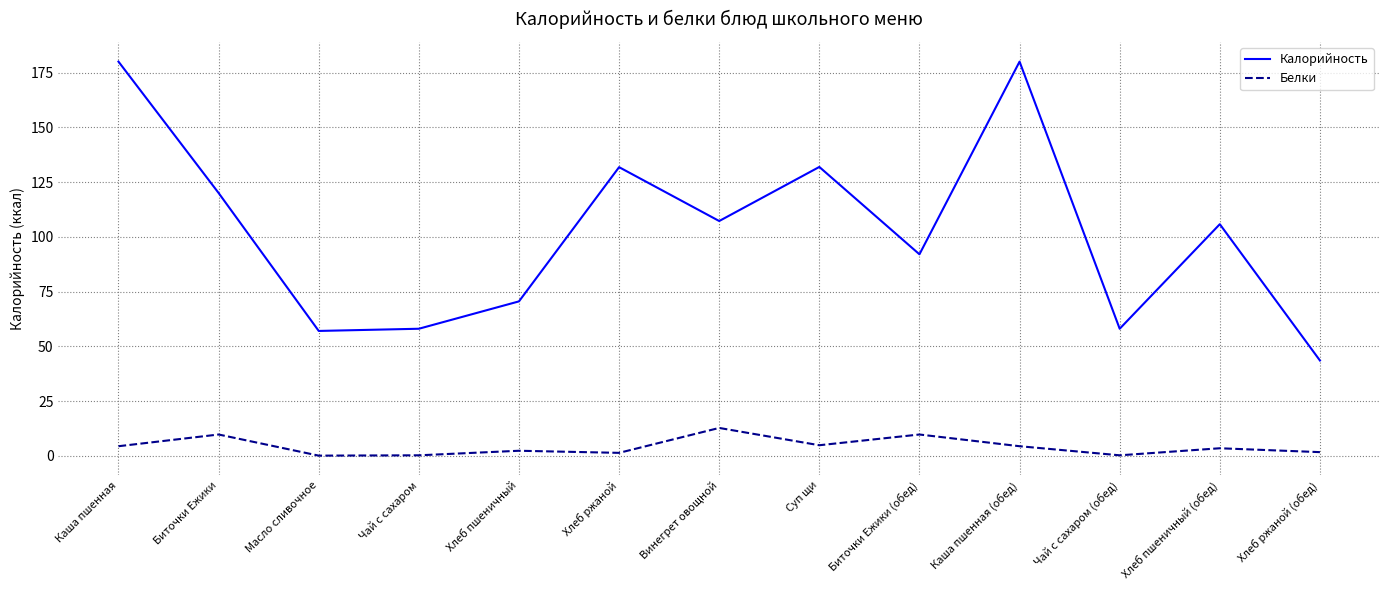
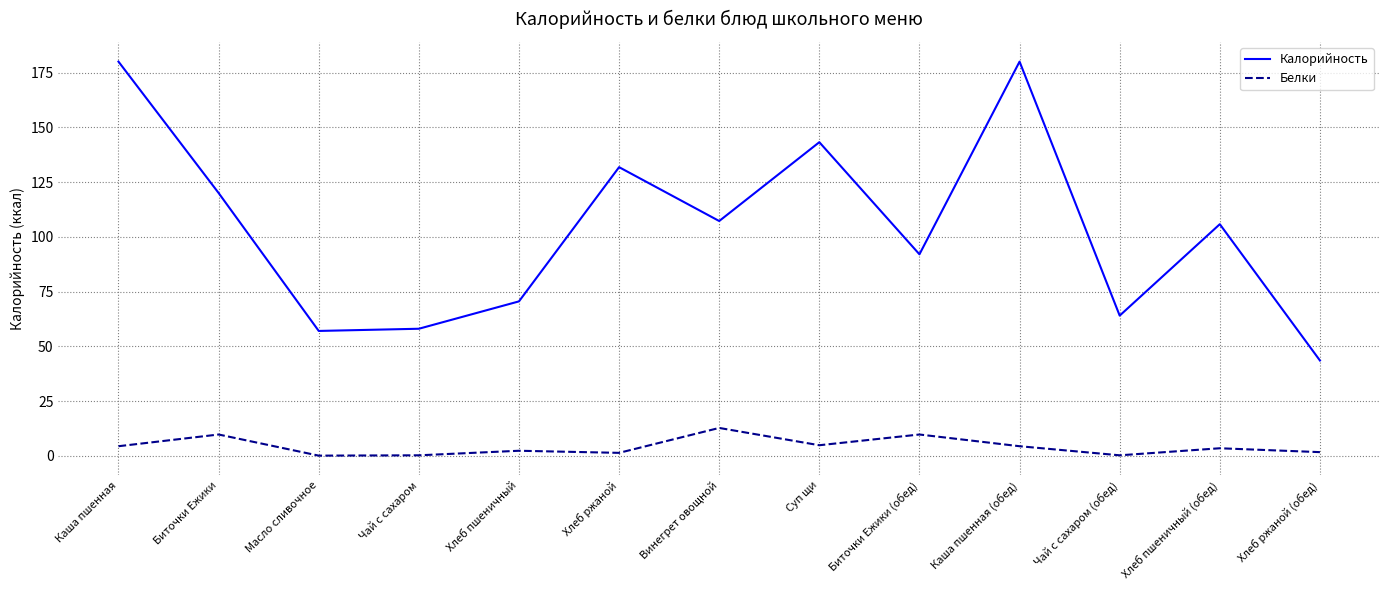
  {
    "Калорийность": {
      "Каша пшенная": 180,
      "Биточки Ежики": 120,
      "Масло сливочное": 57,
      "Чай с сахаром": 58,
      "Хлеб пшеничный": 71,
      "Хлеб ржаной": 132,
      "Винегрет овощной": 107,
-     "Суп щи": 132,
+     "Суп щи": 143,
      "Биточки Ежики (обед)": 92,
      "Каша пшенная (обед)": 180,
-     "Чай с сахаром (обед)": 58,
+     "Чай с сахаром (обед)": 64,
      "Хлеб пшеничный (обед)": 106,
      "Хлеб ржаной (обед)": 44
    },
    "Белки": {
      "Каша пшенная": 4,
      "Биточки Ежики": 10,
      "Масло сливочное": 0,
      "Чай с сахаром": 0,
      "Хлеб пшеничный": 2,
      "Хлеб ржаной": 1,
      "Винегрет овощной": 13,
      "Суп щи": 5,
      "Биточки Ежики (обед)": 10,
      "Каша пшенная (обед)": 4,
      "Чай с сахаром (обед)": 0,
      "Хлеб пшеничный (обед)": 3,
      "Хлеб ржаной (обед)": 2
    }
  }
